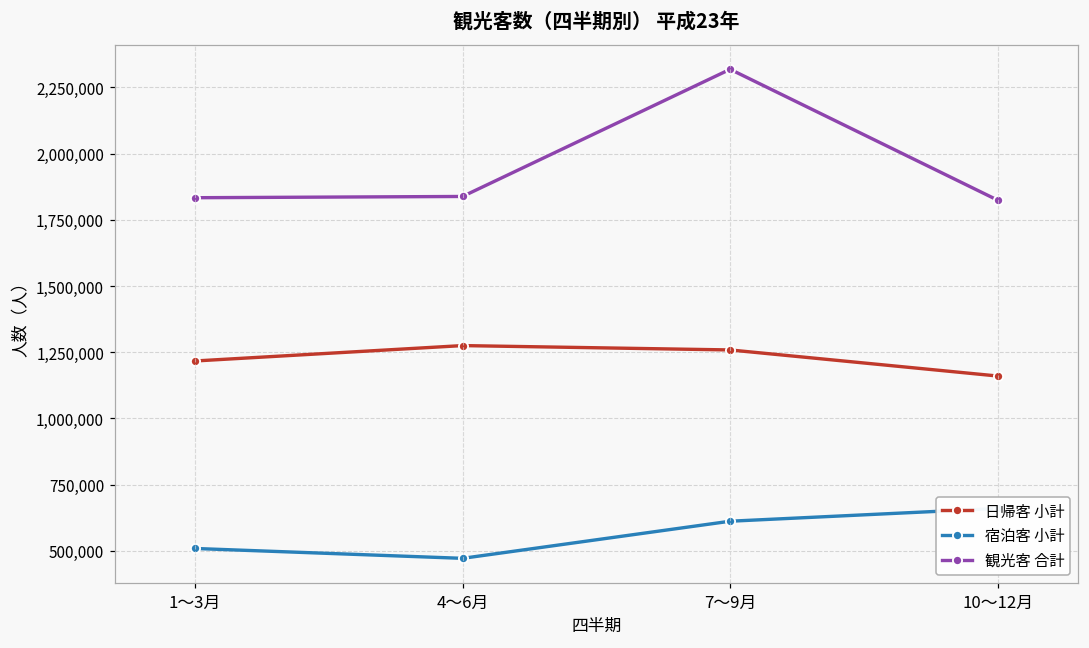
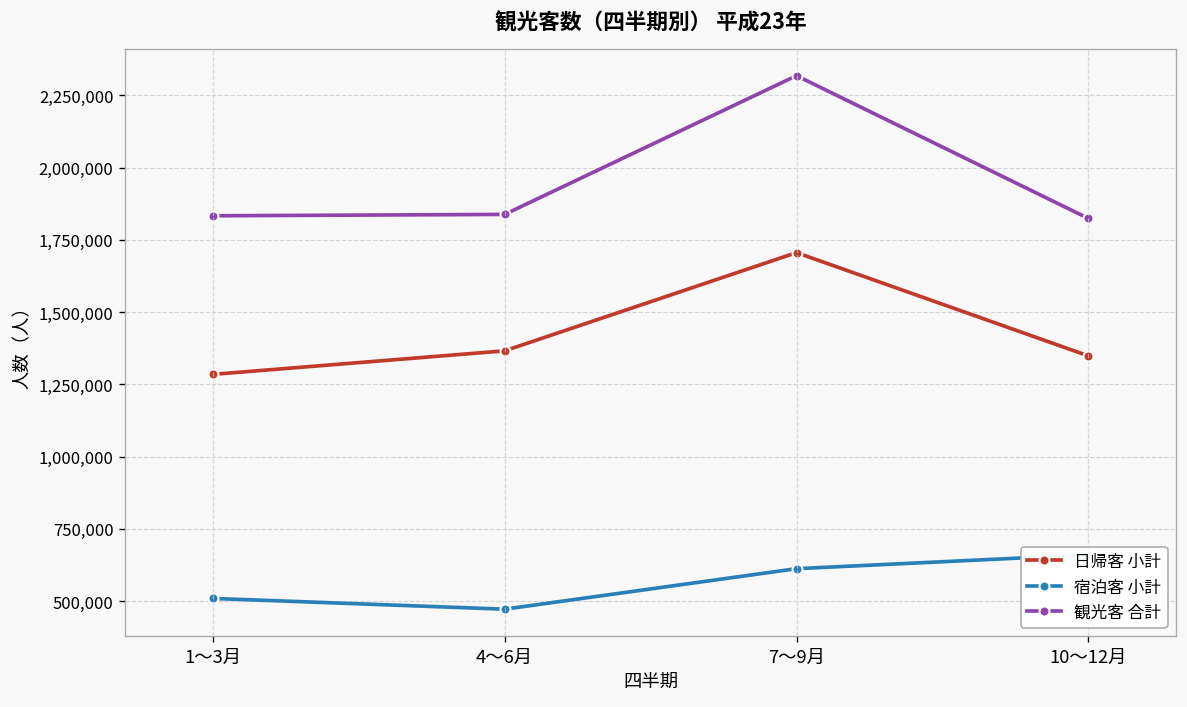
  {
    "日帰客 小計": {
-     "1～3月": "1,220,000",
-     "4～6月": "1,280,000",
-     "7～9月": "1,260,000",
-     "10～12月": "1,160,000"
+     "1～3月": "1,280,000",
+     "4～6月": "1,370,000",
+     "7～9月": "1,710,000",
+     "10～12月": "1,350,000"
    },
    "宿泊客 小計": {
      "1～3月": "510,000",
      "4～6月": "470,000",
      "7～9月": "610,000"
    },
    "観光客 合計": {
      "1～3月": "1,830,000",
      "4～6月": "1,840,000",
      "7～9月": "2,320,000",
      "10～12月": "1,820,000"
    }
  }
